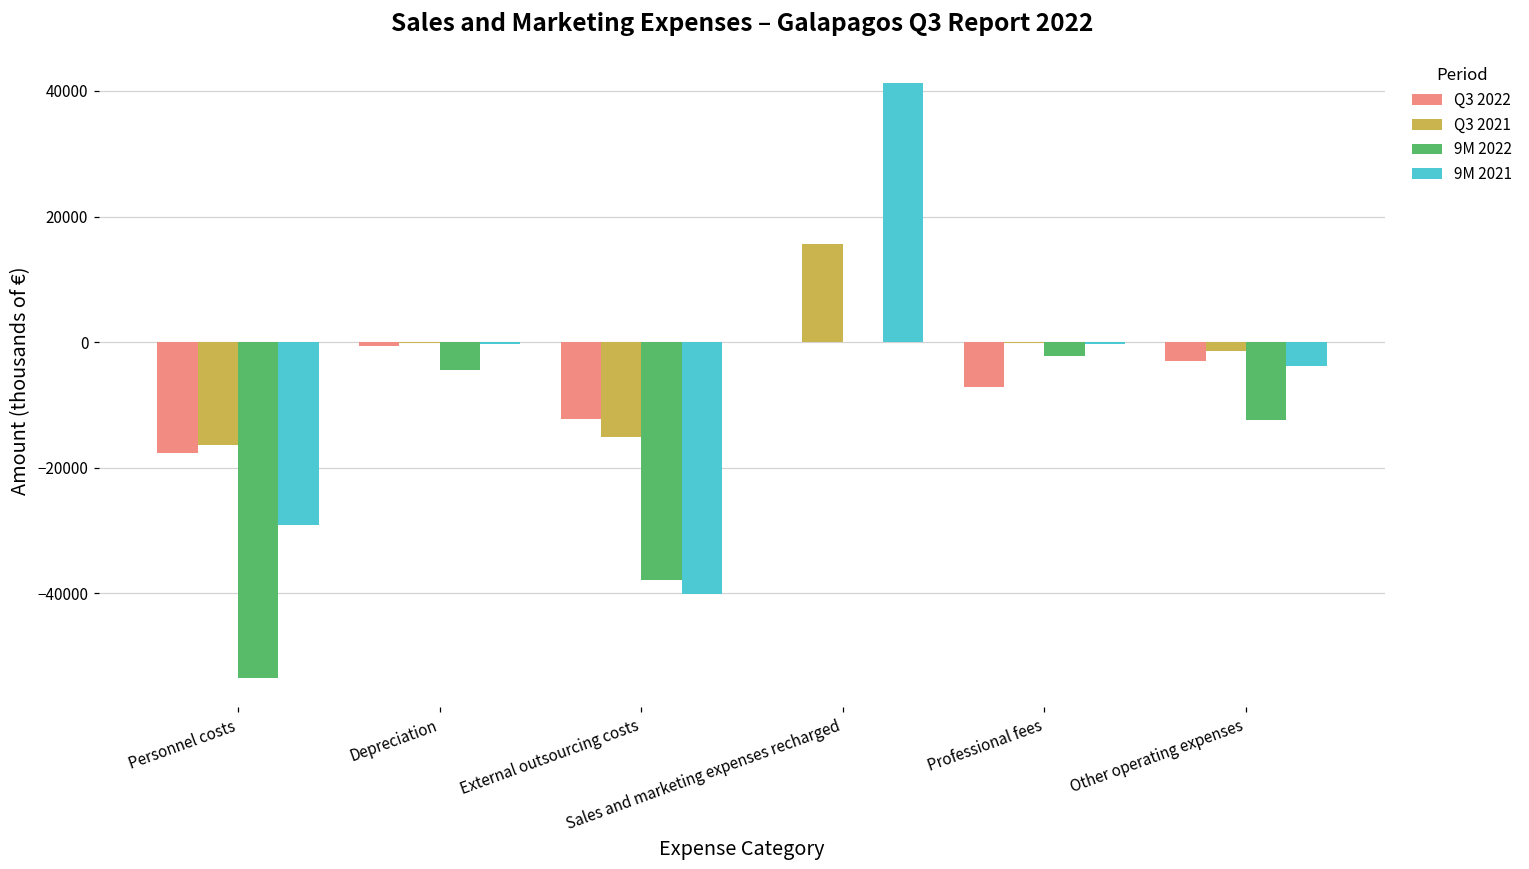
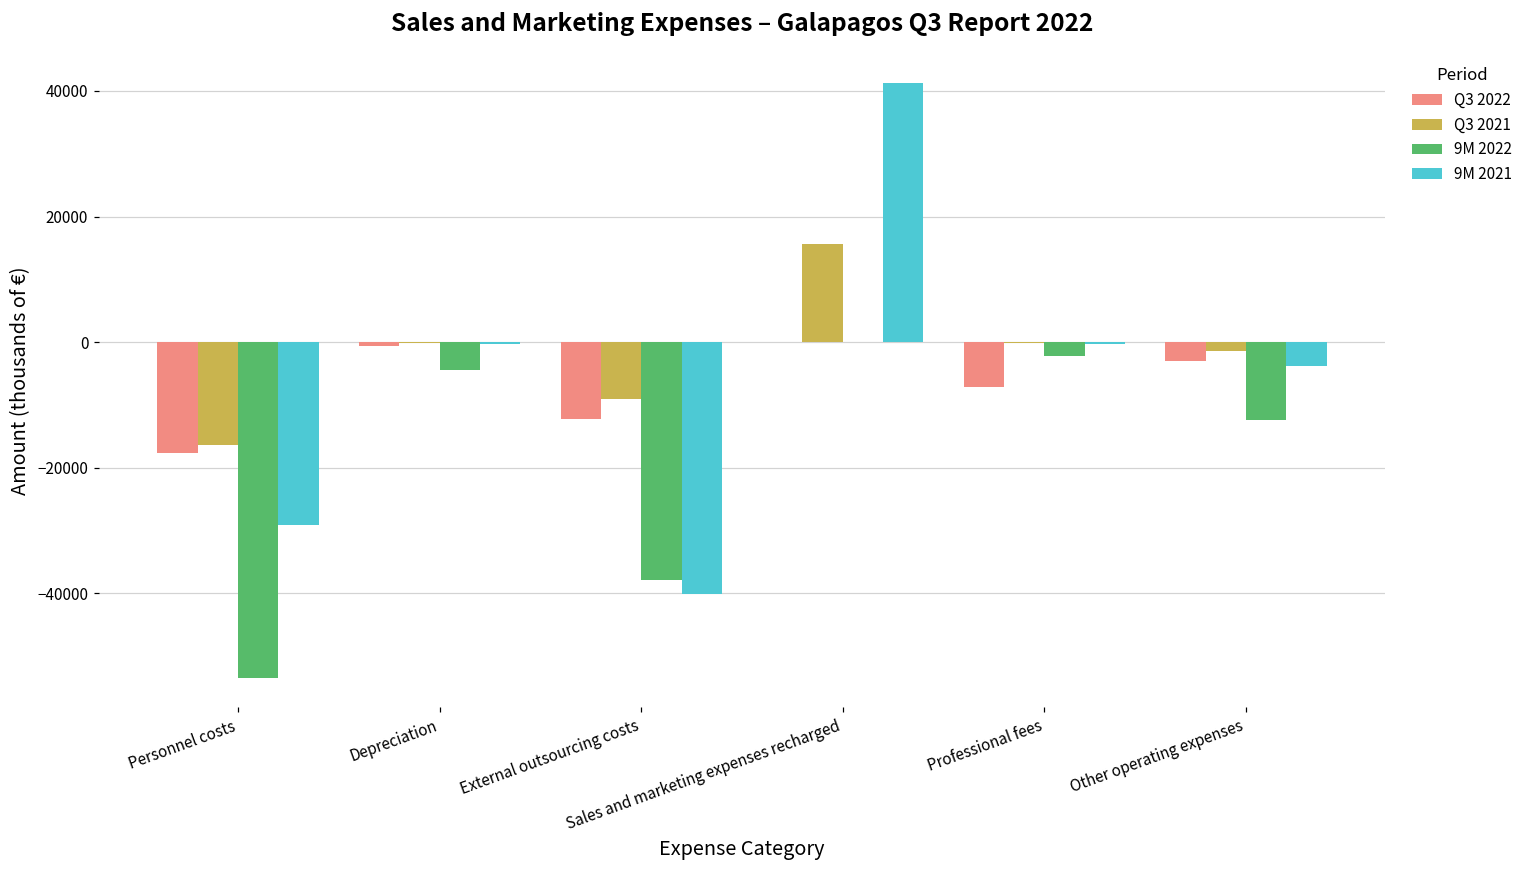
  {
    "Q3 2022": {
      "Personnel costs": -18000,
      "Depreciation": -1000,
      "External outsourcing costs": -12000,
      "Sales and marketing expenses recharged": 0,
      "Professional fees": -7000,
      "Other operating expenses": -3000
    },
    "Q3 2021": {
      "Personnel costs": -16000,
-     "External outsourcing costs": -15000,
+     "External outsourcing costs": -9000,
      "Sales and marketing expenses recharged": 16000,
      "Other operating expenses": -1000
    },
    "9M 2022": {
      "Personnel costs": -53000,
      "Depreciation": -4000,
      "External outsourcing costs": -38000,
      "Professional fees": -2000,
      "Other operating expenses": -12000
    },
    "9M 2021": {
      "Personnel costs": -29000,
      "External outsourcing costs": -40000,
      "Sales and marketing expenses recharged": 41000,
      "Other operating expenses": -4000
    }
  }
